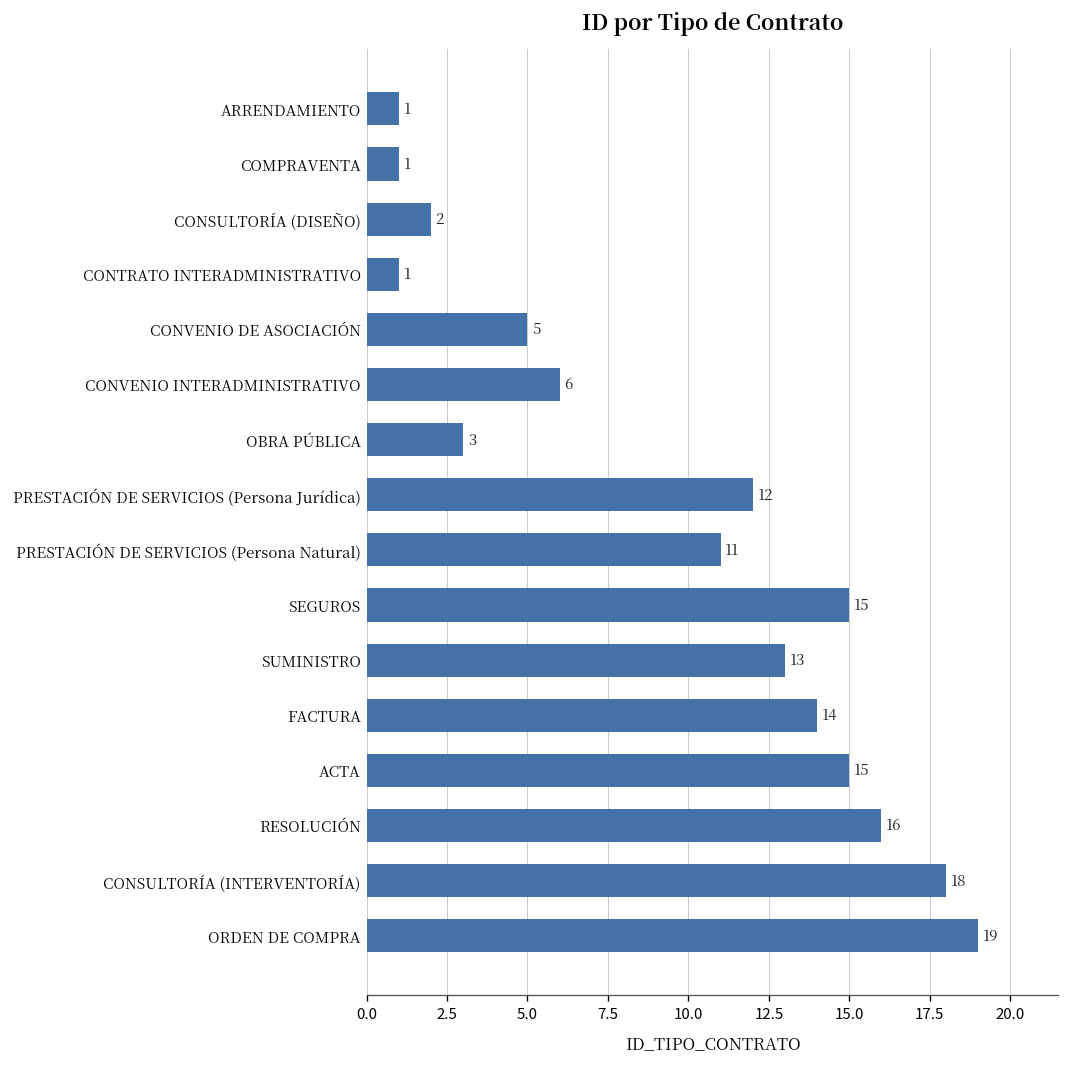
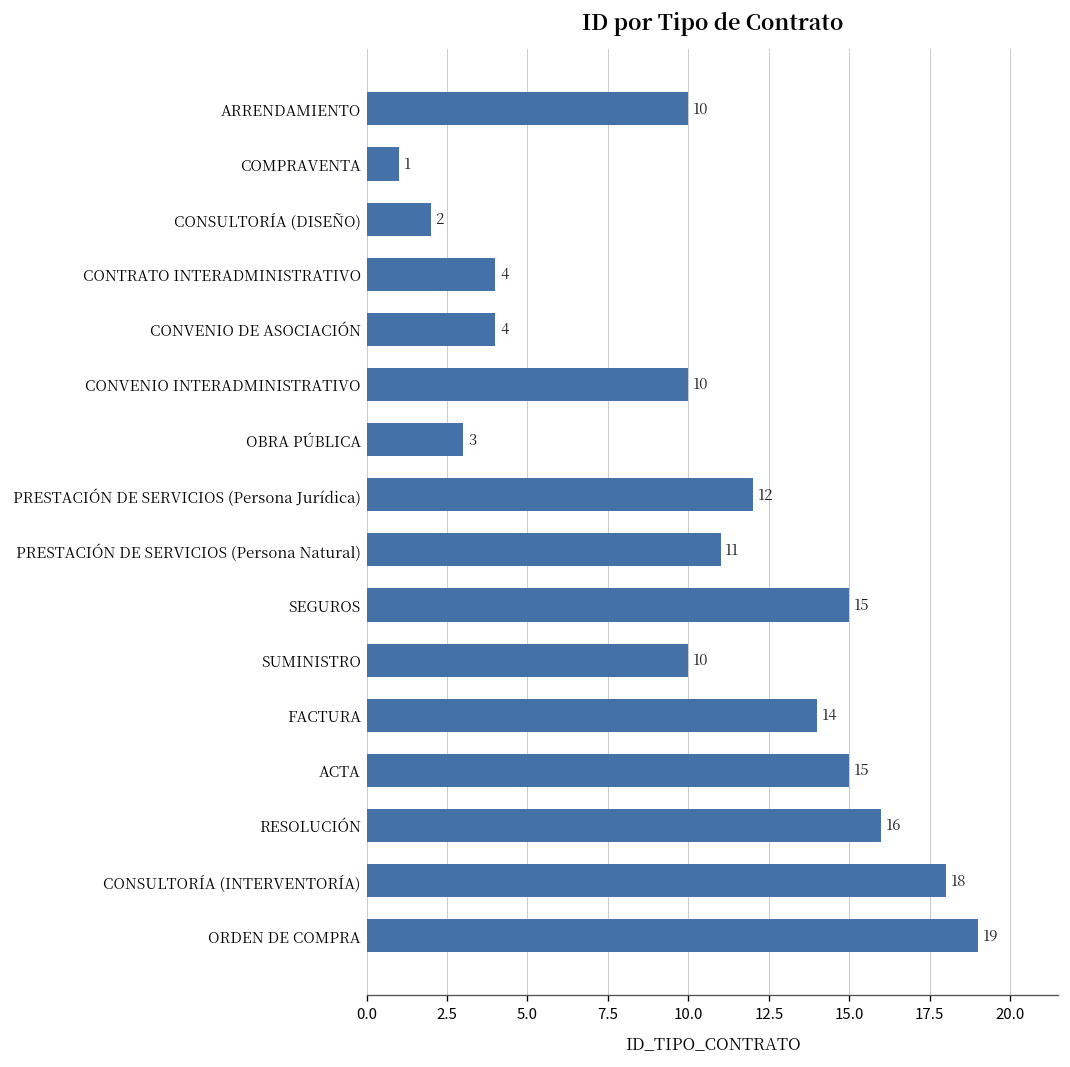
  {
-   "ARRENDAMIENTO": 1,
+   "ARRENDAMIENTO": 10,
    "COMPRAVENTA": 1,
    "CONSULTORÍA (DISEÑO)": 2,
-   "CONTRATO INTERADMINISTRATIVO": 1,
-   "CONVENIO DE ASOCIACIÓN": 5,
-   "CONVENIO INTERADMINISTRATIVO": 6,
+   "CONTRATO INTERADMINISTRATIVO": 4,
+   "CONVENIO DE ASOCIACIÓN": 4,
+   "CONVENIO INTERADMINISTRATIVO": 10,
    "OBRA PÚBLICA": 3,
    "PRESTACIÓN DE SERVICIOS (Persona Jurídica)": 12,
    "PRESTACIÓN DE SERVICIOS (Persona Natural)": 11,
    "SEGUROS": 15,
-   "SUMINISTRO": 13,
+   "SUMINISTRO": 10,
    "FACTURA": 14,
    "ACTA": 15,
    "RESOLUCIÓN": 16,
    "CONSULTORÍA (INTERVENTORÍA)": 18,
    "ORDEN DE COMPRA": 19
  }
